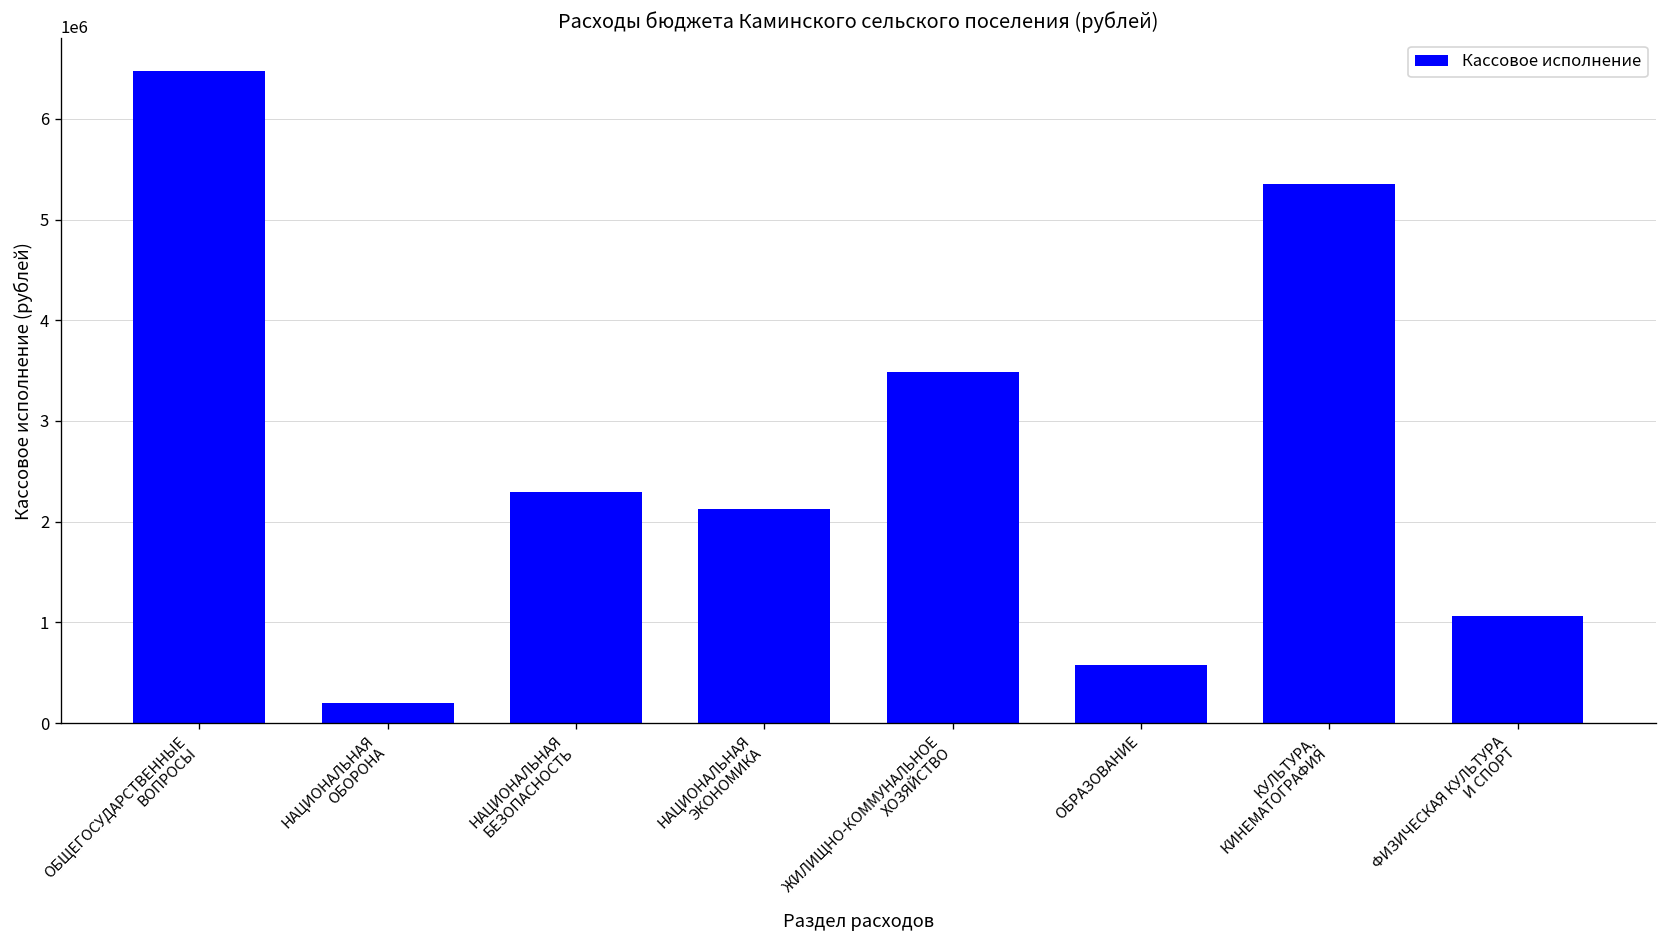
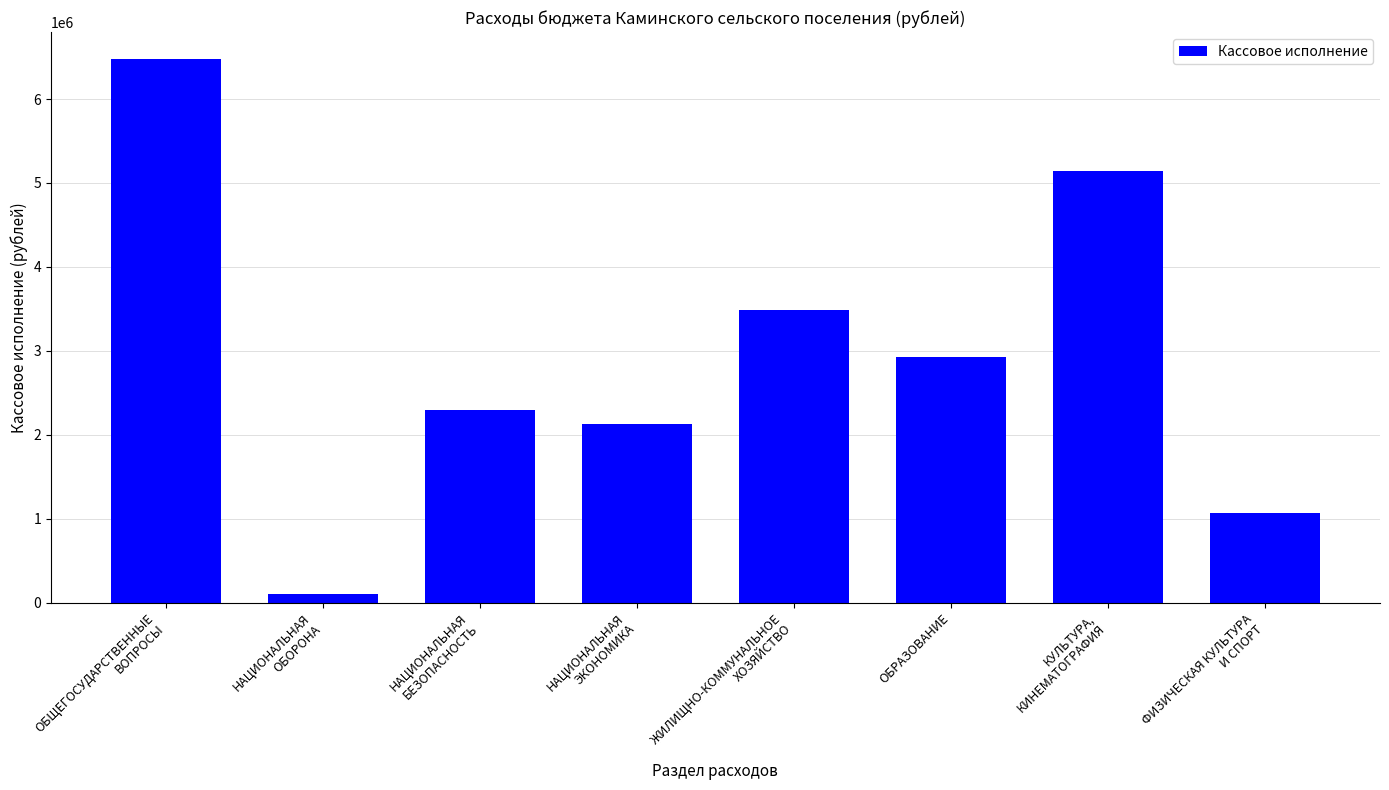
  {
    "ОБЩЕГОСУДАРСТВЕННЫЕ ВОПРОСЫ": 6500000,
-   "НАЦИОНАЛЬНАЯ ОБОРОНА": 200000,
+   "НАЦИОНАЛЬНАЯ ОБОРОНА": 100000,
    "НАЦИОНАЛЬНАЯ БЕЗОПАСНОСТЬ": 2300000,
    "НАЦИОНАЛЬНАЯ ЭКОНОМИКА": 2100000,
    "ЖИЛИЩНО-КОММУНАЛЬНОЕ ХОЗЯЙСТВО": 3500000,
-   "ОБРАЗОВАНИЕ": 600000,
-   "КУЛЬТУРА, КИНЕМАТОГРАФИЯ": 5400000,
+   "ОБРАЗОВАНИЕ": 2900000,
+   "КУЛЬТУРА, КИНЕМАТОГРАФИЯ": 5100000,
    "ФИЗИЧЕСКАЯ КУЛЬТУРА И СПОРТ": 1100000
  }
